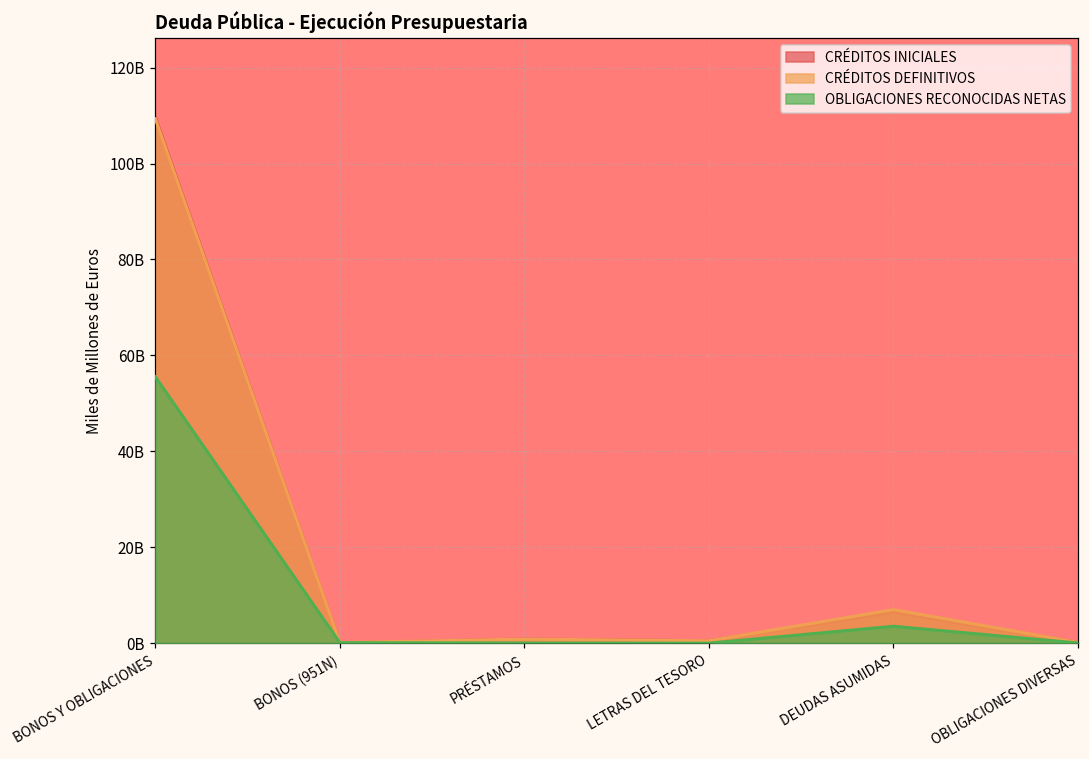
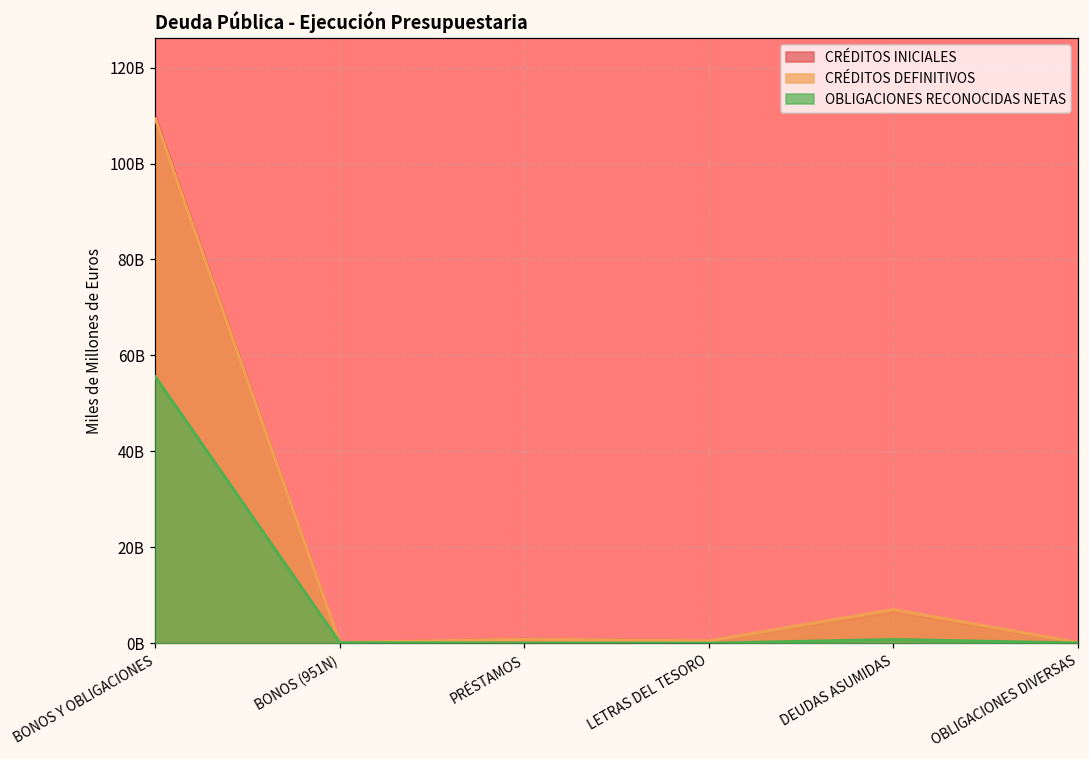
  {
    "OBLIGACIONES RECONOCIDAS NETAS": {
      "BONOS Y OBLIGACIONES": 56000000000,
      "PRÉSTAMOS": 0,
-     "DEUDAS ASUMIDAS": 4000000000
+     "DEUDAS ASUMIDAS": 1000000000
    }
  }
